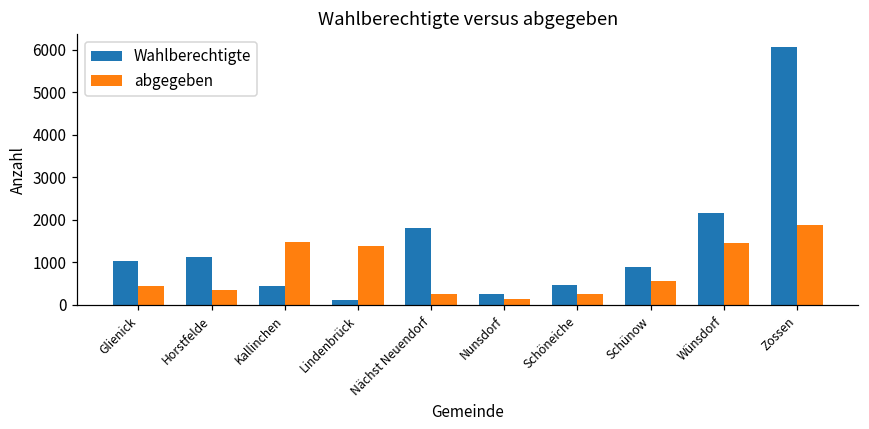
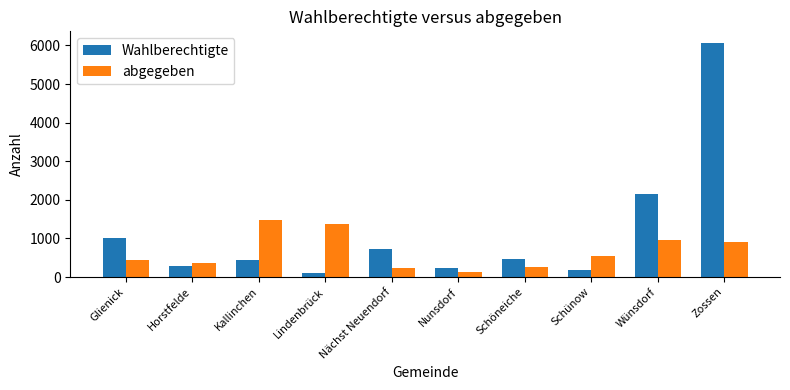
  {
    "Wahlberechtigte": {
      "Glienick": 1000,
-     "Horstfelde": 1100,
+     "Horstfelde": 300,
      "Kallinchen": 400,
      "Lindenbrück": 100,
-     "Nächst Neuendorf": 1800,
+     "Nächst Neuendorf": 700,
      "Nunsdorf": 200,
      "Schöneiche": 500,
-     "Schünow": 900,
+     "Schünow": 200,
      "Wünsdorf": 2200,
      "Zossen": 6100
    },
    "abgegeben": {
      "Glienick": 400,
      "Horstfelde": 400,
      "Kallinchen": 1500,
      "Lindenbrück": 1400,
      "Nächst Neuendorf": 200,
      "Nunsdorf": 100,
      "Schöneiche": 300,
      "Schünow": 600,
-     "Wünsdorf": 1400,
-     "Zossen": 1900
+     "Wünsdorf": 1000,
+     "Zossen": 900
    }
  }
